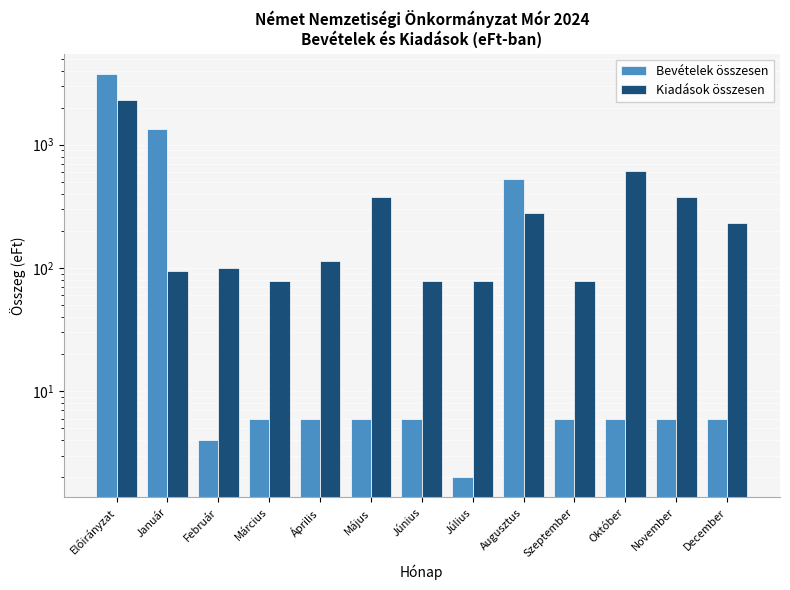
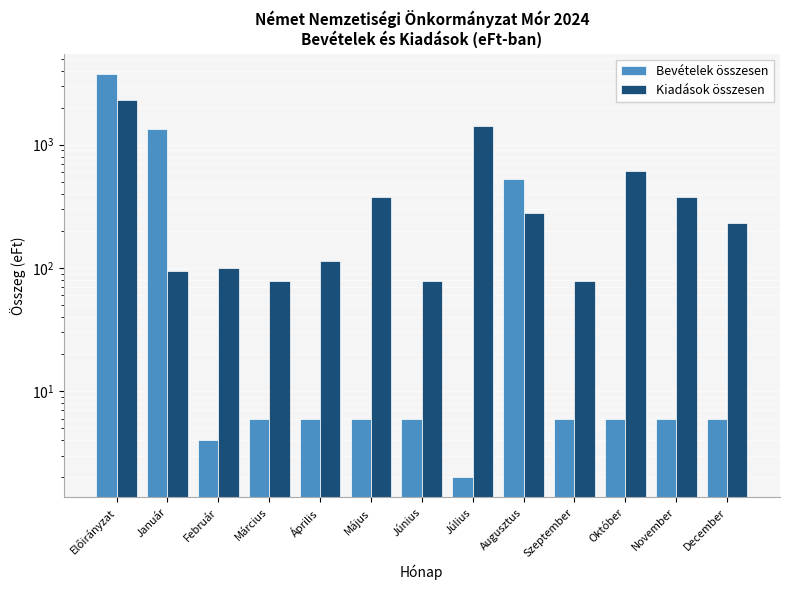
  {
    "Bevételek összesen": {
      "Előirányzat": 3800,
      "Január": 1400,
      "Február": 4,
      "Március": 6,
      "Április": 6,
      "Május": 6,
      "Június": 6,
      "Július": 2,
      "Augusztus": 530,
      "Szeptember": 6,
      "Október": 6,
      "November": 6,
      "December": 6
    },
    "Kiadások összesen": {
      "Előirányzat": 2300,
      "Január": 90,
      "Február": 100,
      "Március": 80,
      "Április": 110,
      "Május": 380,
      "Június": 80,
-     "Július": 80,
+     "Július": 1400,
      "Augusztus": 280,
      "Szeptember": 80,
      "Október": 600,
      "November": 380,
      "December": 230
    }
  }
